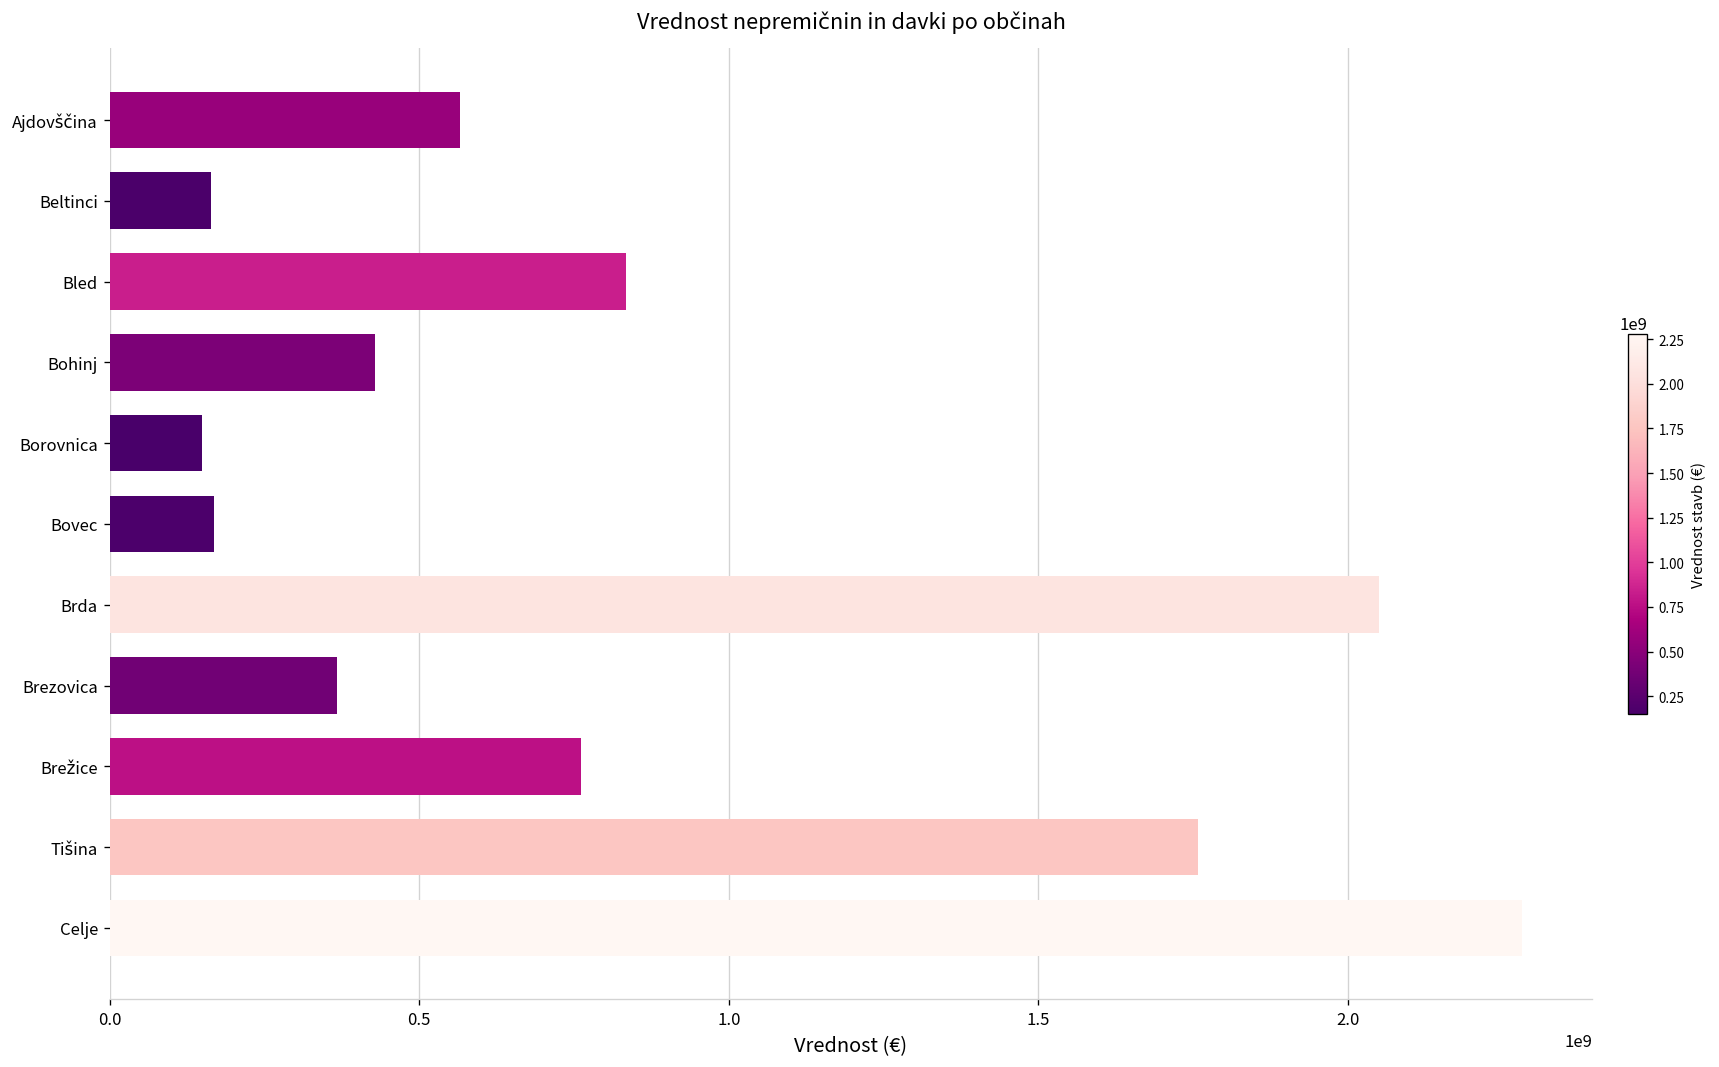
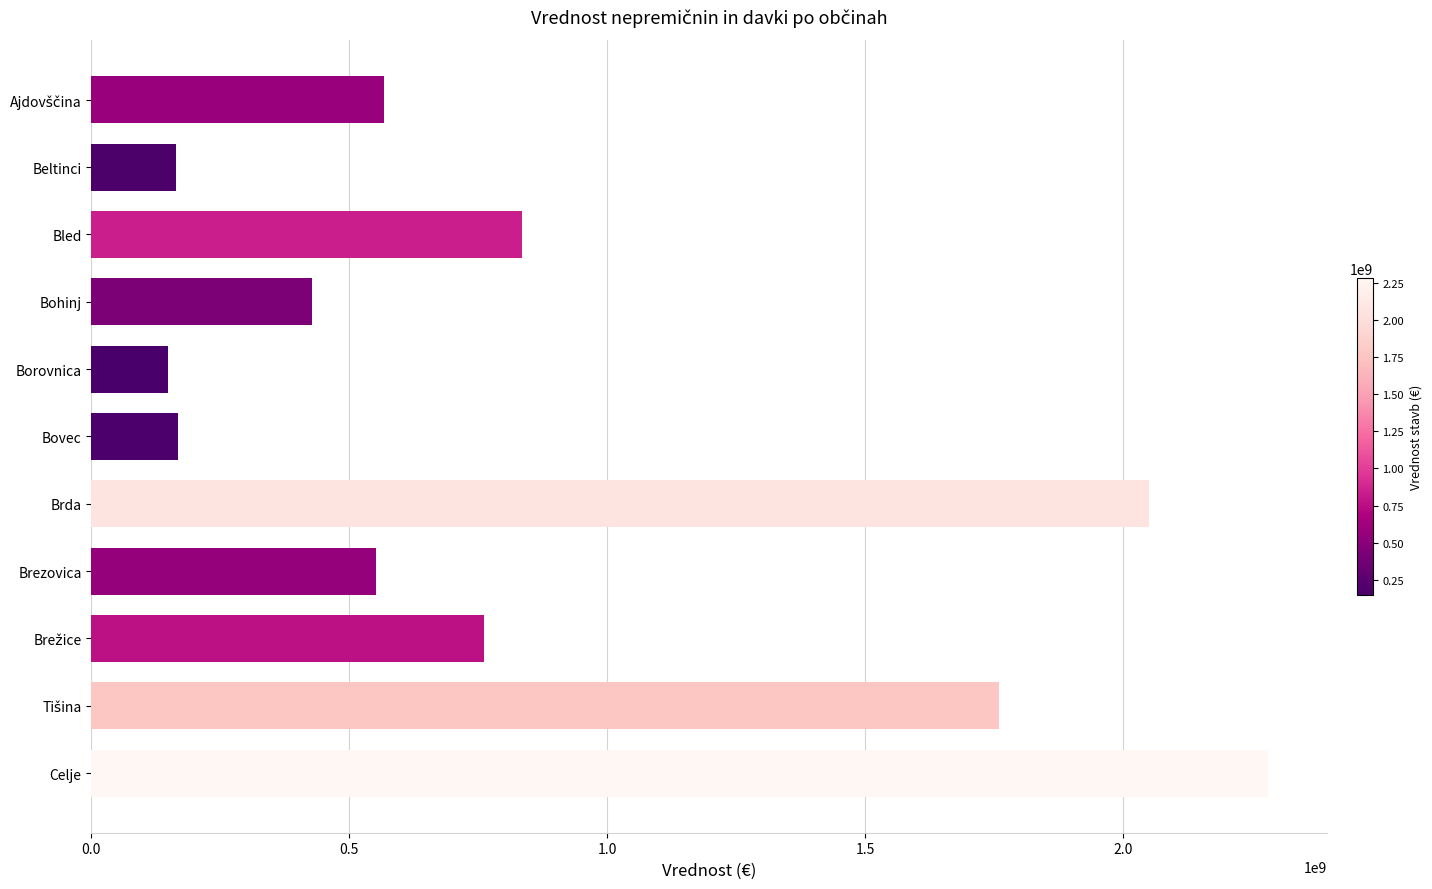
  {
    "Ajdovščina": 570000000,
    "Beltinci": 160000000,
    "Bled": 830000000,
    "Bohinj": 430000000,
    "Borovnica": 150000000,
    "Bovec": 170000000,
    "Brda": 2050000000,
-   "Brezovica": 370000000,
+   "Brezovica": 550000000,
    "Brežice": 760000000,
    "Tišina": 1760000000,
    "Celje": 2280000000
  }
